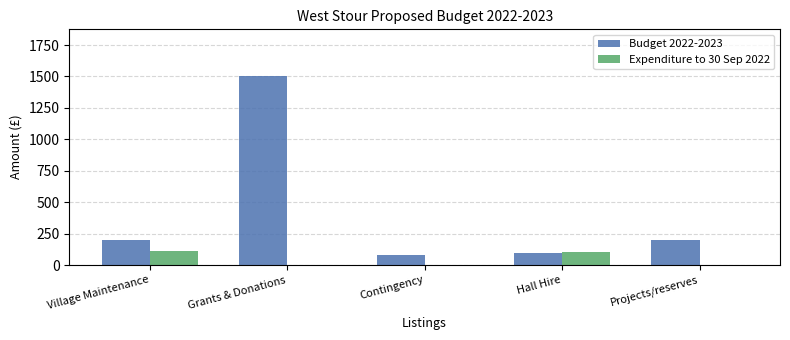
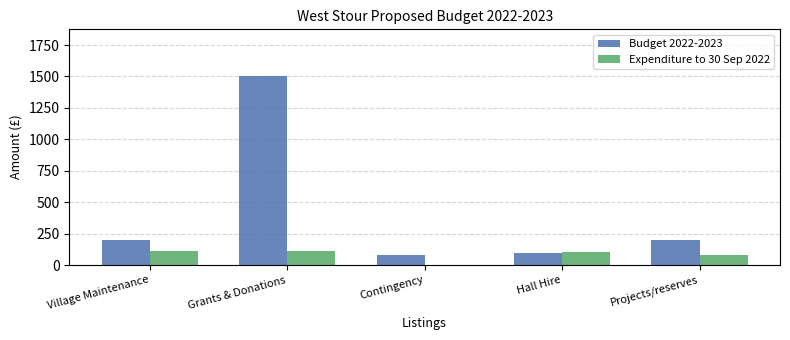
  {
    "Budget 2022-2023": {
      "Village Maintenance": 200,
      "Grants & Donations": 1500,
      "Contingency": 80,
      "Hall Hire": 100,
      "Projects/reserves": 200
    },
    "Expenditure to 30 Sep 2022": {
      "Village Maintenance": 110,
-     "Grants & Donations": 0,
+     "Grants & Donations": 120,
      "Contingency": 0,
      "Hall Hire": 100,
-     "Projects/reserves": 0
+     "Projects/reserves": 80
    }
  }
